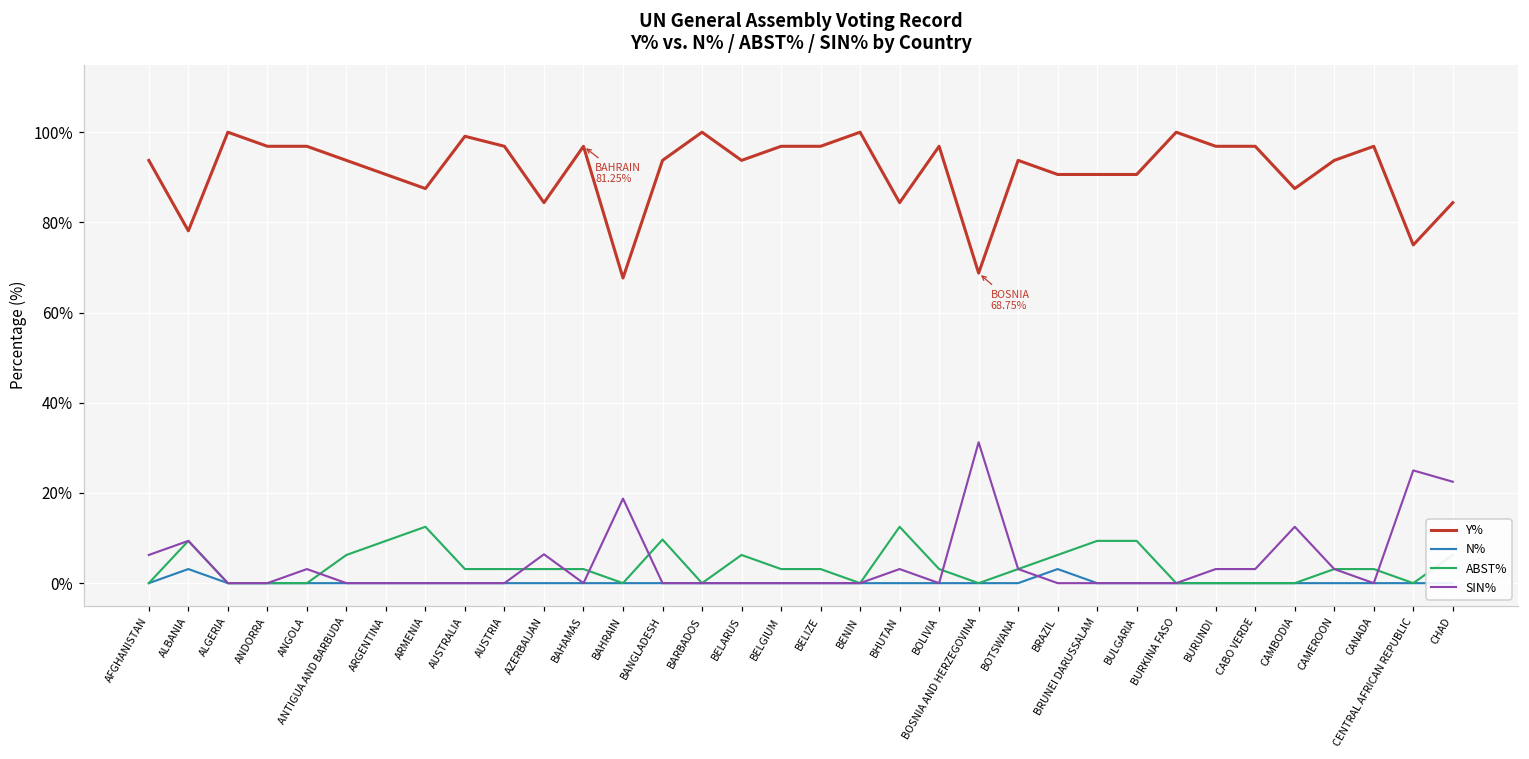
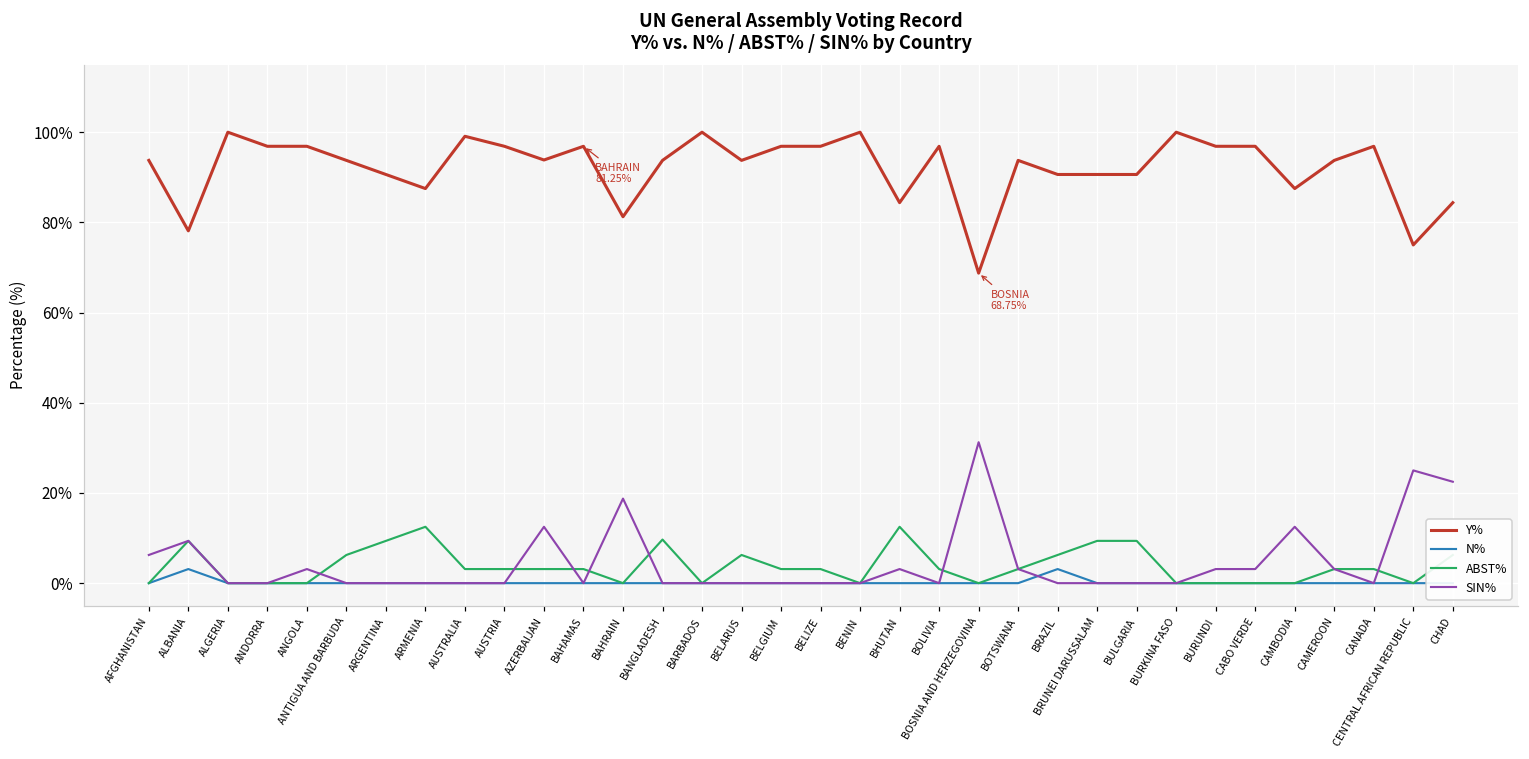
  {
    "Y%": {
      "AFGHANISTAN": "94%",
      "ALBANIA": "78%",
      "ALGERIA": "100%",
      "ANDORRA": "97%",
      "ANGOLA": "97%",
      "ANTIGUA AND BARBUDA": "94%",
      "ARGENTINA": "91%",
      "ARMENIA": "88%",
      "AUSTRALIA": "99%",
      "AUSTRIA": "97%",
-     "AZERBAIJAN": "84%",
-     "BAHRAIN": "68%",
+     "AZERBAIJAN": "94%",
+     "BAHRAIN": "81%",
      "BANGLADESH": "94%",
      "BARBADOS": "100%",
      "BELARUS": "94%",
      "BELGIUM": "97%",
      "BELIZE": "97%",
      "BENIN": "100%",
      "BHUTAN": "84%",
      "BOLIVIA": "97%",
      "BOTSWANA": "94%",
      "BRAZIL": "91%",
      "BRUNEI DARUSSALAM": "91%",
      "BULGARIA": "91%",
      "BURKINA FASO": "100%",
      "BURUNDI": "97%",
      "CABO VERDE": "97%",
      "CAMBODIA": "88%",
      "CAMEROON": "94%",
      "CANADA": "97%",
      "CENTRAL AFRICAN REPUBLIC": "75%",
      "CHAD": "84%"
    },
    "N%": {
      "ALBANIA": "3%",
      "AZERBAIJAN": "0%",
      "BHUTAN": "0%",
      "BOTSWANA": "0%",
      "BRAZIL": "3%",
      "CAMEROON": "0%"
    },
    "ABST%": {
      "ANTIGUA AND BARBUDA": "6%",
      "ARGENTINA": "9%",
      "ARMENIA": "13%",
      "AUSTRALIA": "3%",
      "AUSTRIA": "3%",
      "AZERBAIJAN": "3%",
      "BAHAMAS": "3%",
      "BANGLADESH": "10%",
      "BELARUS": "6%",
      "BELGIUM": "3%",
      "BELIZE": "3%",
      "BHUTAN": "13%",
      "BOLIVIA": "3%",
      "BRAZIL": "6%",
      "BRUNEI DARUSSALAM": "9%",
      "BULGARIA": "9%",
      "CANADA": "3%"
    },
    "SIN%": {
      "AFGHANISTAN": "6%",
      "ANGOLA": "3%",
-     "AZERBAIJAN": "6%",
+     "AZERBAIJAN": "13%",
      "BAHRAIN": "19%",
      "BHUTAN": "3%",
      "BOSNIA AND HERZEGOVINA": "31%",
      "BRAZIL": "0%",
      "BURUNDI": "3%",
      "CABO VERDE": "3%",
      "CAMBODIA": "13%",
      "CENTRAL AFRICAN REPUBLIC": "25%",
      "CHAD": "22%"
    }
  }
